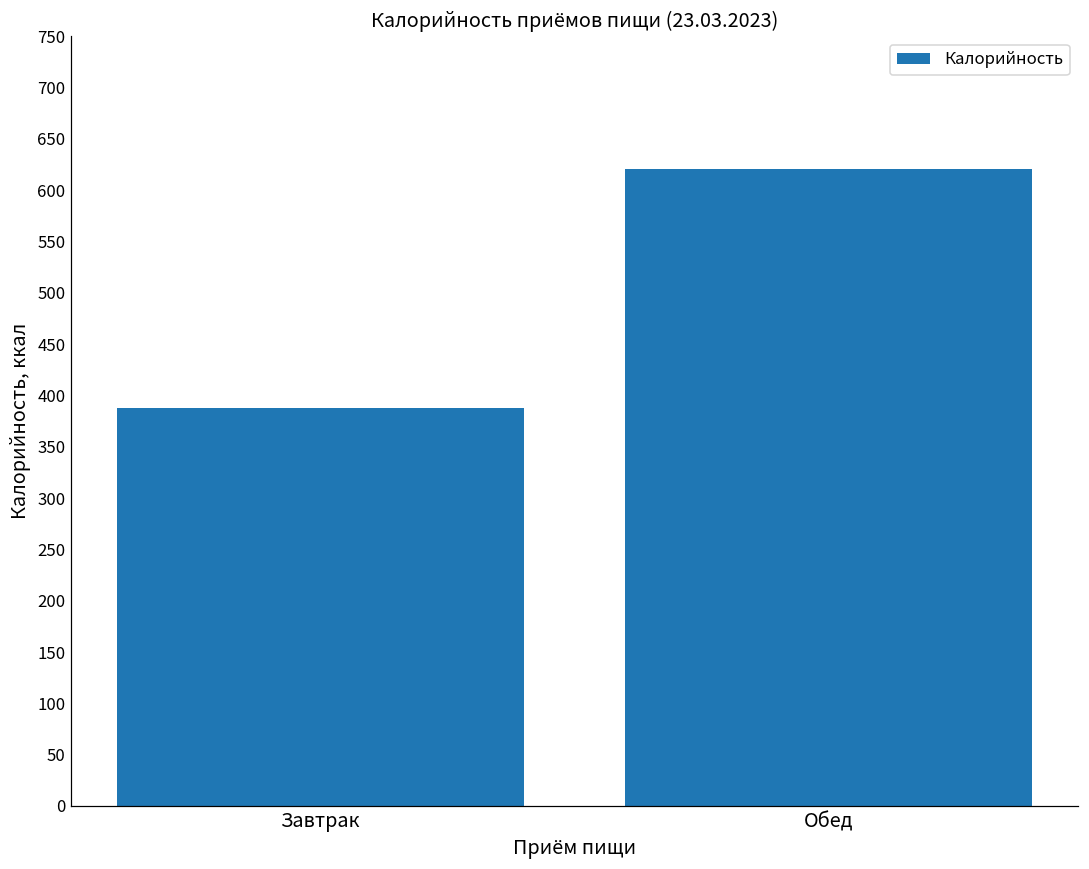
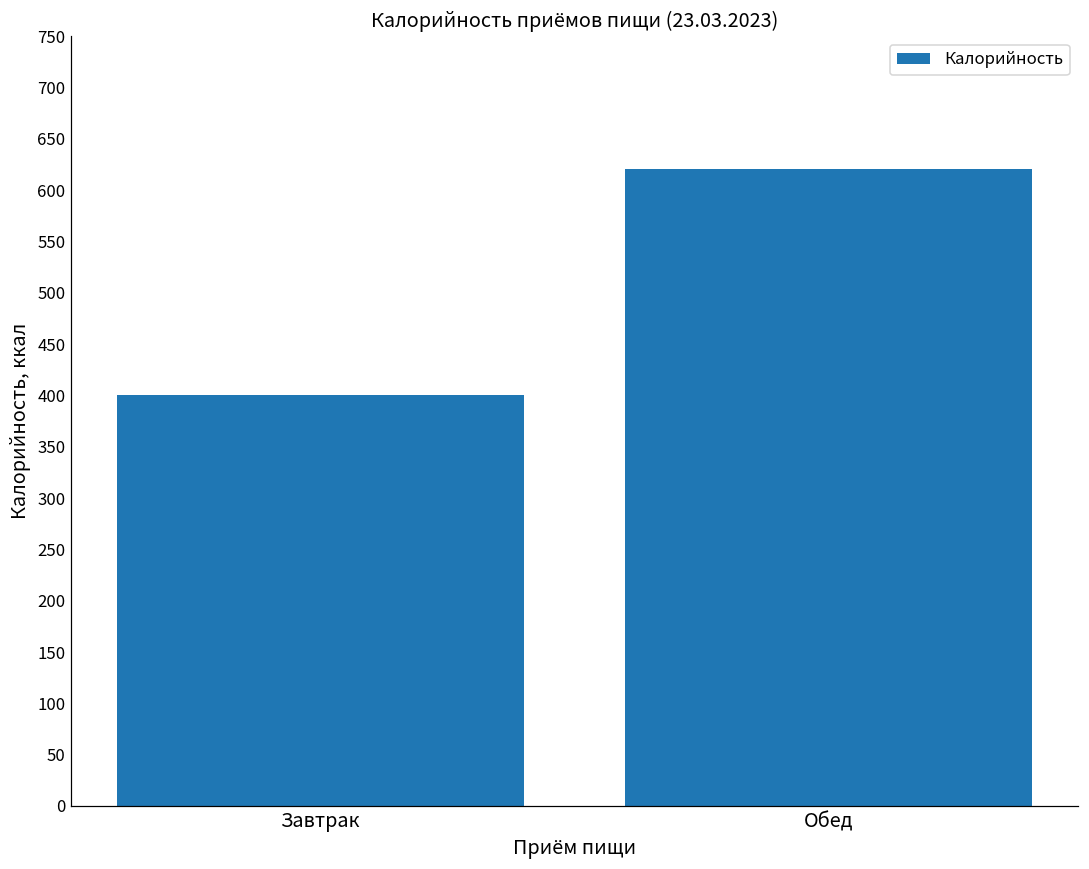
  {
-   "Завтрак": 390,
+   "Завтрак": 400,
    "Обед": 620
  }
